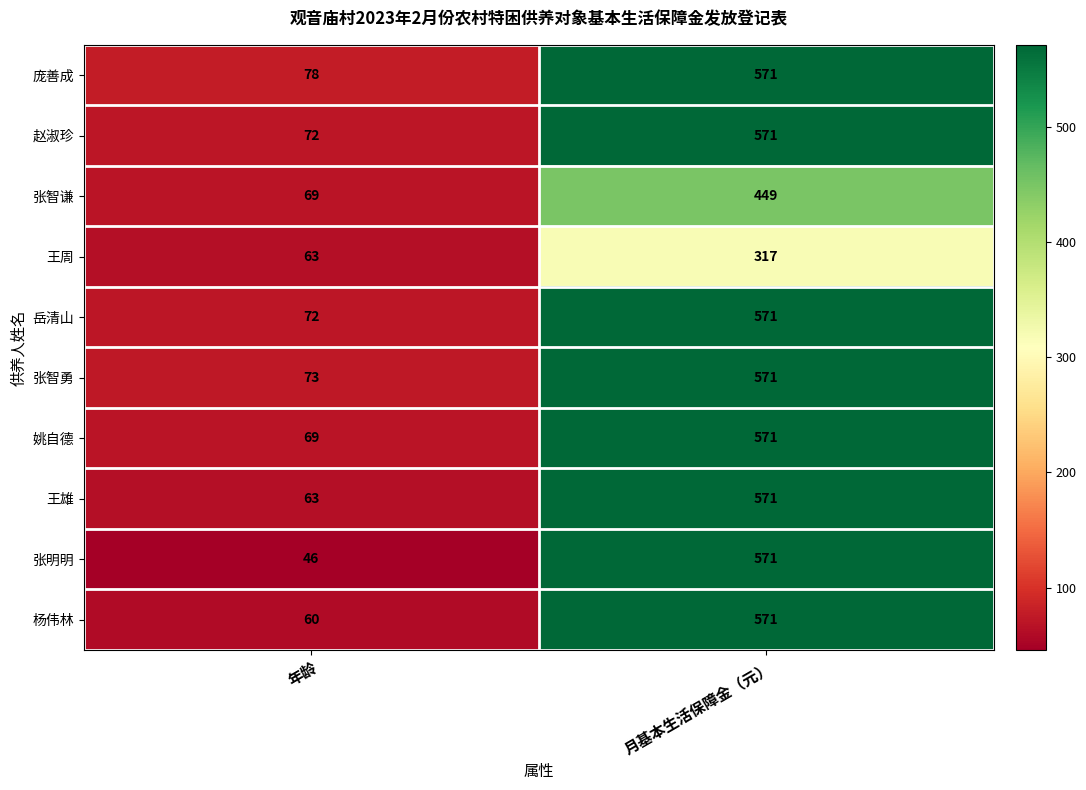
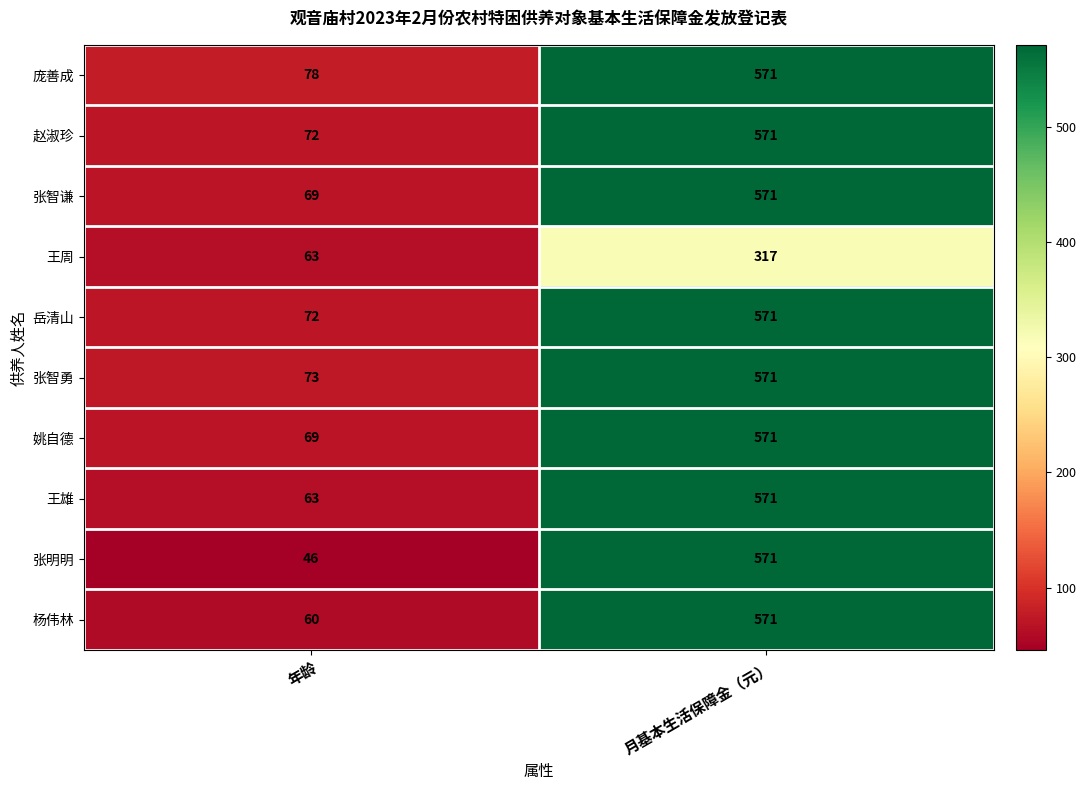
  {
    "庞善成": {
      "年龄": 78,
      "月基本生活保障金（元）": 571
    },
    "赵淑珍": {
      "年龄": 72,
      "月基本生活保障金（元）": 571
    },
    "张智谦": {
      "年龄": 69,
-     "月基本生活保障金（元）": 449
+     "月基本生活保障金（元）": 571
    },
    "王周": {
      "年龄": 63,
      "月基本生活保障金（元）": 317
    },
    "岳清山": {
      "年龄": 72,
      "月基本生活保障金（元）": 571
    },
    "张智勇": {
      "年龄": 73,
      "月基本生活保障金（元）": 571
    },
    "姚自德": {
      "年龄": 69,
      "月基本生活保障金（元）": 571
    },
    "王雄": {
      "年龄": 63,
      "月基本生活保障金（元）": 571
    },
    "张明明": {
      "年龄": 46,
      "月基本生活保障金（元）": 571
    },
    "杨伟林": {
      "年龄": 60,
      "月基本生活保障金（元）": 571
    }
  }
